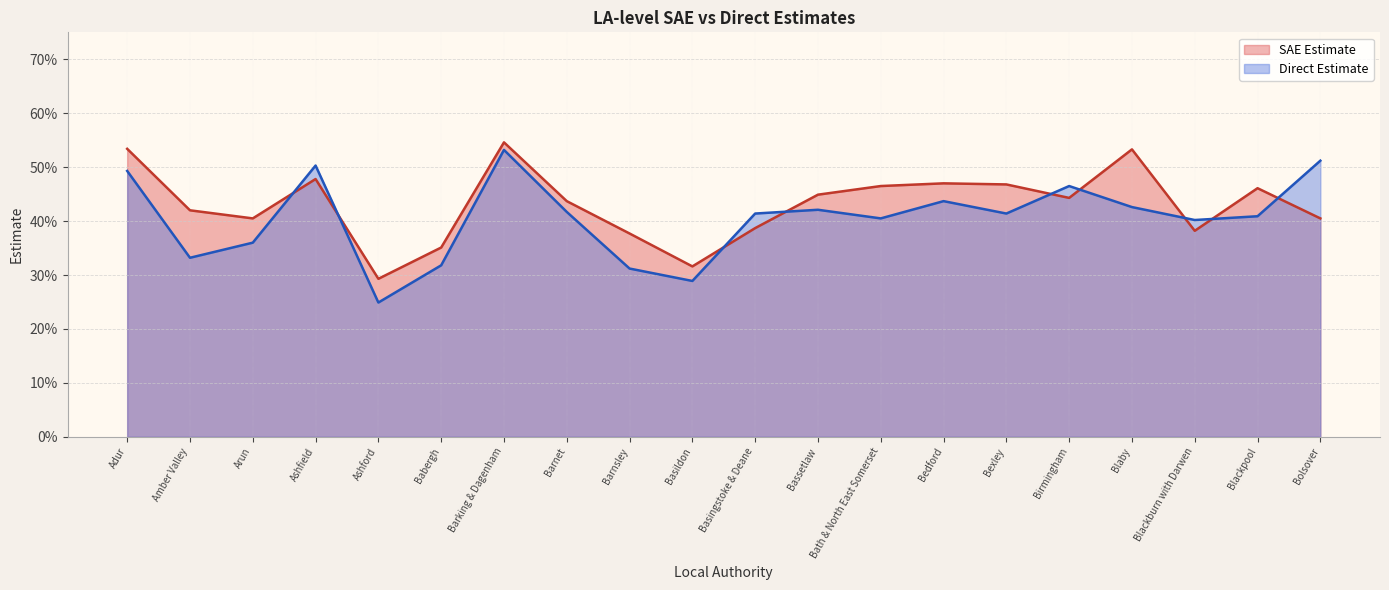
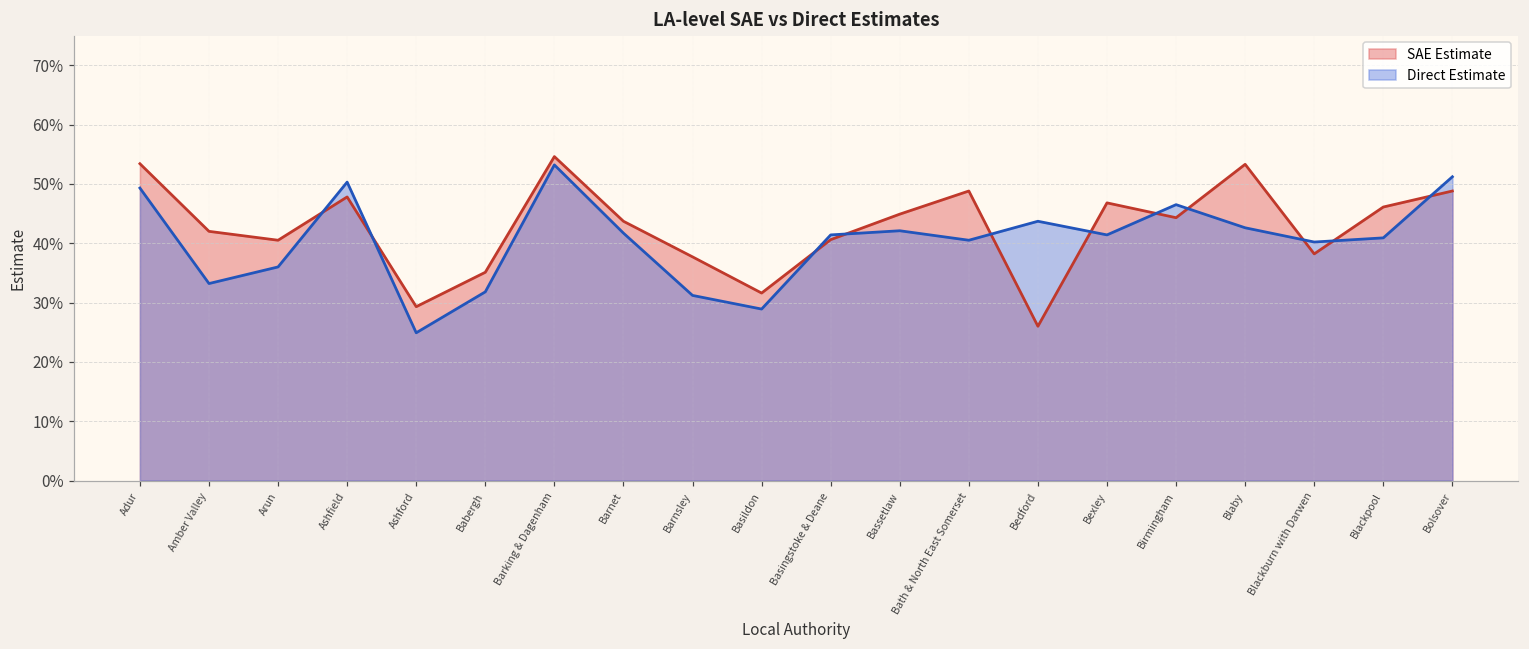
  {
    "SAE Estimate": {
      "Adur": "53%",
      "Amber Valley": "42%",
      "Arun": "41%",
      "Ashfield": "48%",
      "Ashford": "29%",
      "Babergh": "35%",
      "Barking & Dagenham": "55%",
      "Barnet": "44%",
      "Barnsley": "38%",
      "Basildon": "32%",
-     "Basingstoke & Deane": "39%",
+     "Basingstoke & Deane": "41%",
      "Bassetlaw": "45%",
-     "Bath & North East Somerset": "47%",
-     "Bedford": "47%",
+     "Bath & North East Somerset": "49%",
+     "Bedford": "26%",
      "Bexley": "47%",
      "Birmingham": "44%",
      "Blaby": "53%",
      "Blackburn with Darwen": "38%",
      "Blackpool": "46%",
-     "Bolsover": "41%"
+     "Bolsover": "49%"
    },
    "Direct Estimate": {
      "Adur": "49%",
      "Amber Valley": "33%",
      "Arun": "36%",
      "Ashfield": "50%",
      "Ashford": "25%",
      "Babergh": "32%",
      "Barking & Dagenham": "53%",
      "Barnet": "42%",
      "Barnsley": "31%",
      "Basildon": "29%",
      "Basingstoke & Deane": "41%",
      "Bassetlaw": "42%",
      "Bath & North East Somerset": "41%",
      "Bedford": "44%",
      "Bexley": "41%",
      "Birmingham": "47%",
      "Blaby": "43%",
      "Blackburn with Darwen": "40%",
      "Blackpool": "41%",
      "Bolsover": "51%"
    }
  }
